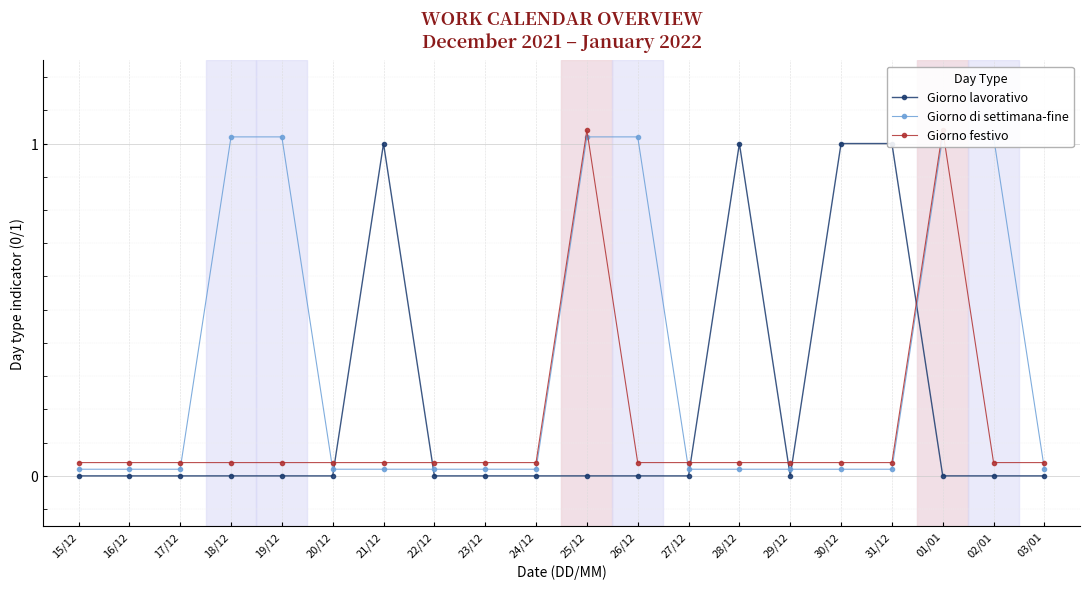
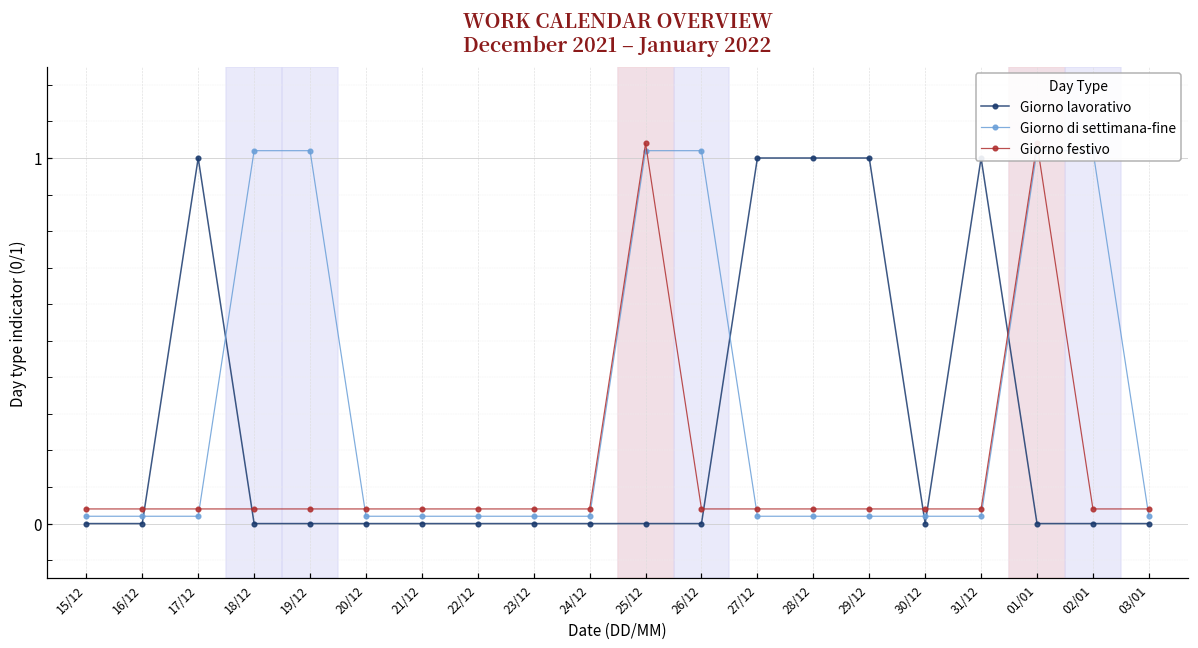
  {
    "Giorno lavorativo": {
      "15/12": 0,
      "16/12": 0,
-     "17/12": 0,
+     "17/12": 1,
      "18/12": 0,
      "19/12": 0,
      "20/12": 0,
-     "21/12": 1,
+     "21/12": 0,
      "22/12": 0,
      "23/12": 0,
      "24/12": 0,
      "25/12": 0,
      "26/12": 0,
-     "27/12": 0,
+     "27/12": 1,
      "28/12": 1,
-     "29/12": 0,
-     "30/12": 1,
+     "29/12": 1,
+     "30/12": 0,
      "01/01": 0,
      "02/01": 0,
      "03/01": 0
    },
    "Giorno di settimana-fine": {
      "15/12": 0.02,
      "16/12": 0.02,
      "17/12": 0.02,
      "18/12": 1.02,
      "19/12": 1.02,
      "20/12": 0.02,
      "21/12": 0.02,
      "22/12": 0.02,
      "23/12": 0.02,
      "24/12": 0.02,
      "25/12": 1.02,
      "26/12": 1.02,
      "27/12": 0.02,
      "28/12": 0.02,
      "29/12": 0.02,
      "30/12": 0.02,
      "31/12": 0.02,
      "03/01": 0.02
    },
    "Giorno festivo": {
      "15/12": 0.04,
      "16/12": 0.04,
      "17/12": 0.04,
      "18/12": 0.04,
      "19/12": 0.04,
      "20/12": 0.04,
      "21/12": 0.04,
      "22/12": 0.04,
      "23/12": 0.04,
      "24/12": 0.04,
      "25/12": 1.04,
      "26/12": 0.04,
      "27/12": 0.04,
      "28/12": 0.04,
      "29/12": 0.04,
      "30/12": 0.04,
      "31/12": 0.04,
      "02/01": 0.04,
      "03/01": 0.04
    }
  }
